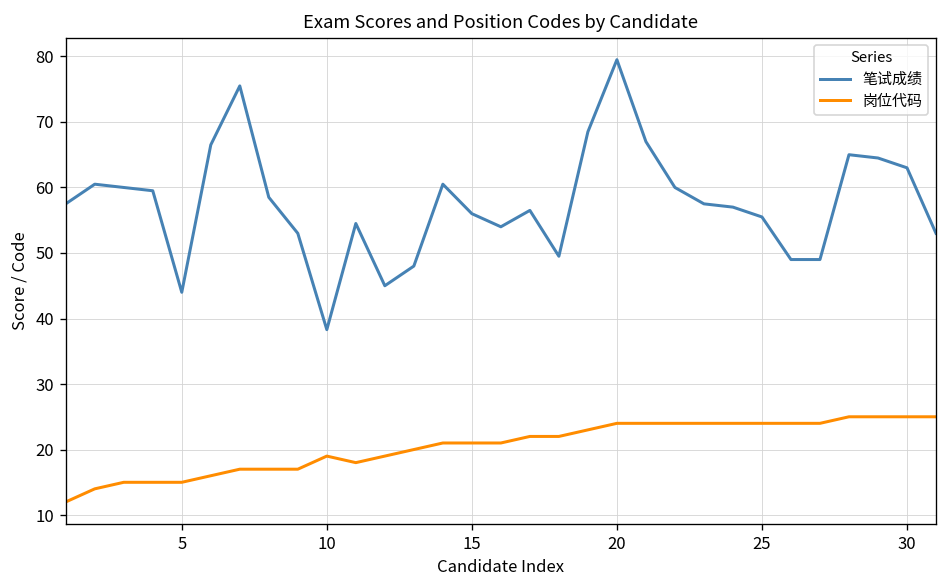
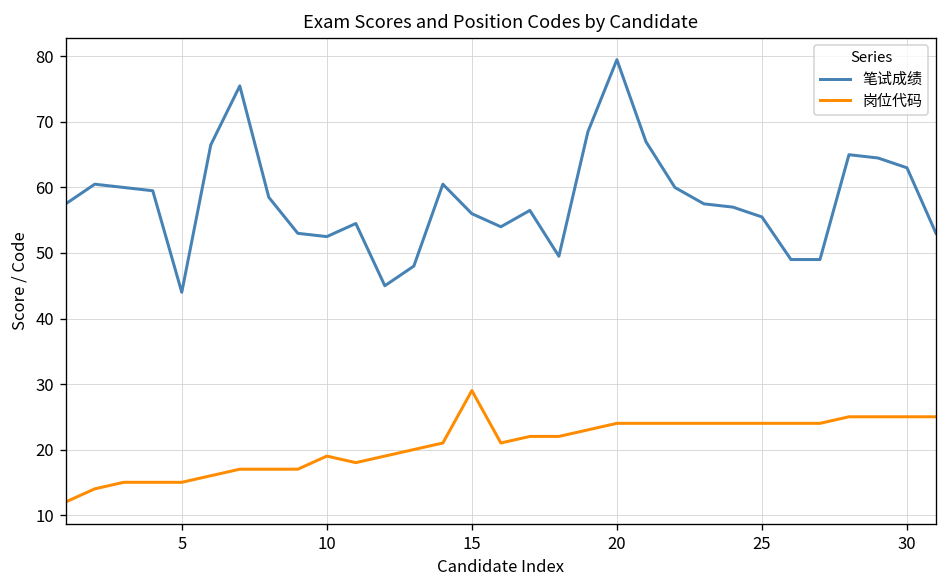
  {
    "笔试成绩": {
      "5": 44,
-     "10": 38,
+     "10": 53,
      "15": 56,
      "20": 80,
      "25": 56,
      "30": 63
    },
    "岗位代码": {
      "5": 15,
      "10": 19,
-     "15": 21,
+     "15": 29,
      "20": 24,
      "25": 24,
      "30": 25
    }
  }
